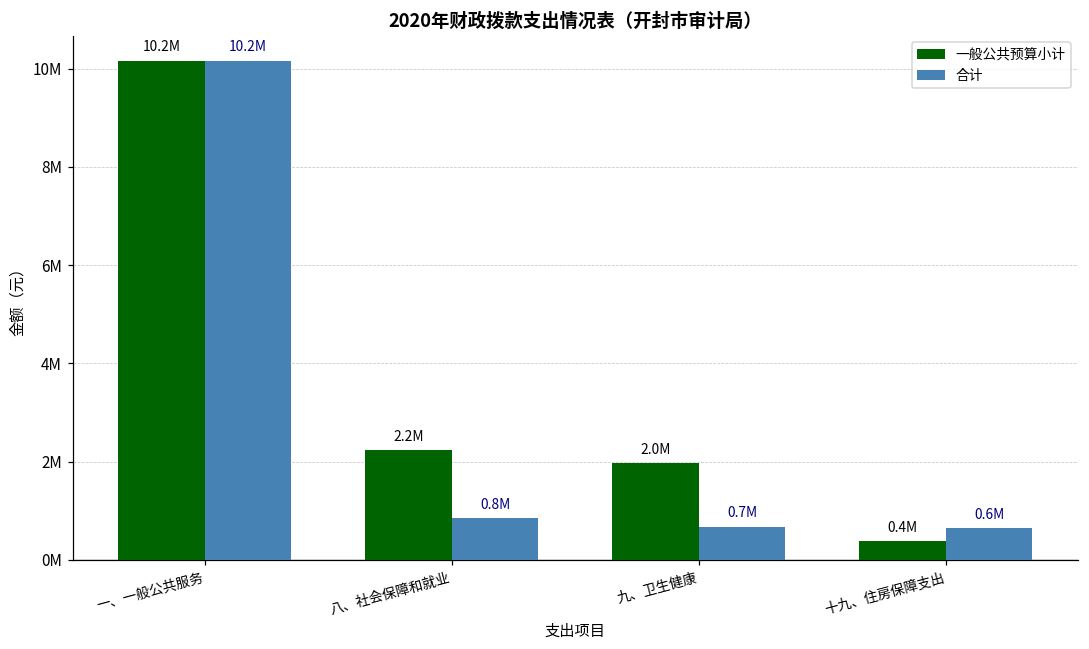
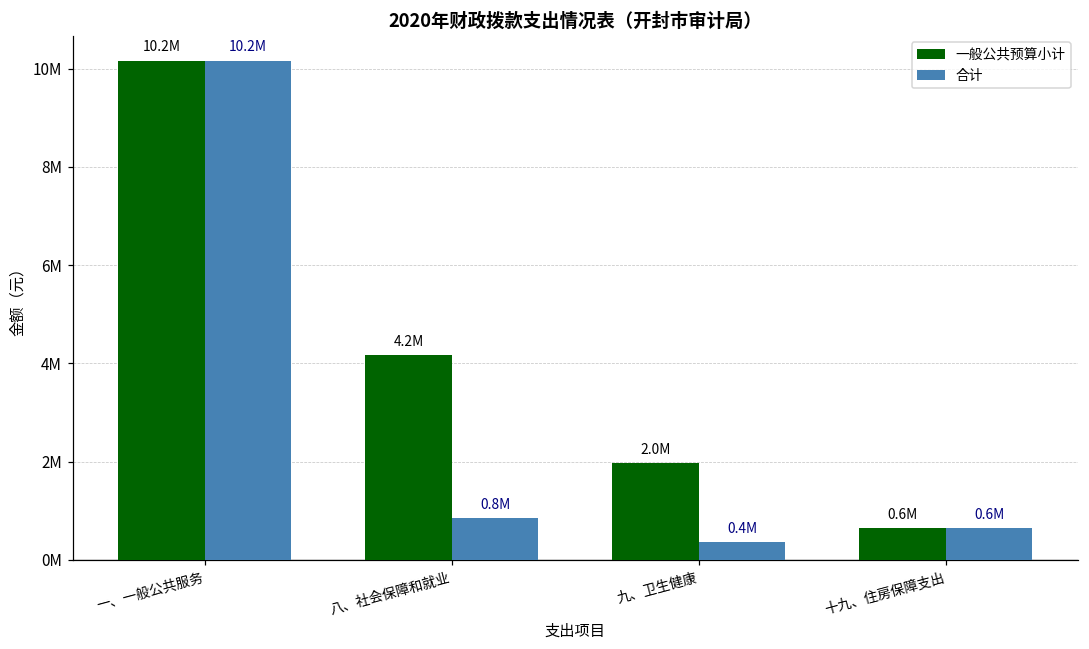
  {
    "一般公共预算小计": {
      "一、一般公共服务": "10.2M",
-     "八、社会保障和就业": "2.2M",
+     "八、社会保障和就业": "4.2M",
      "九、卫生健康": "2.0M",
-     "十九、住房保障支出": "0.4M"
+     "十九、住房保障支出": "0.6M"
    },
    "合计": {
      "一、一般公共服务": "10.2M",
      "八、社会保障和就业": "0.8M",
-     "九、卫生健康": "0.7M",
+     "九、卫生健康": "0.4M",
      "十九、住房保障支出": "0.6M"
    }
  }
